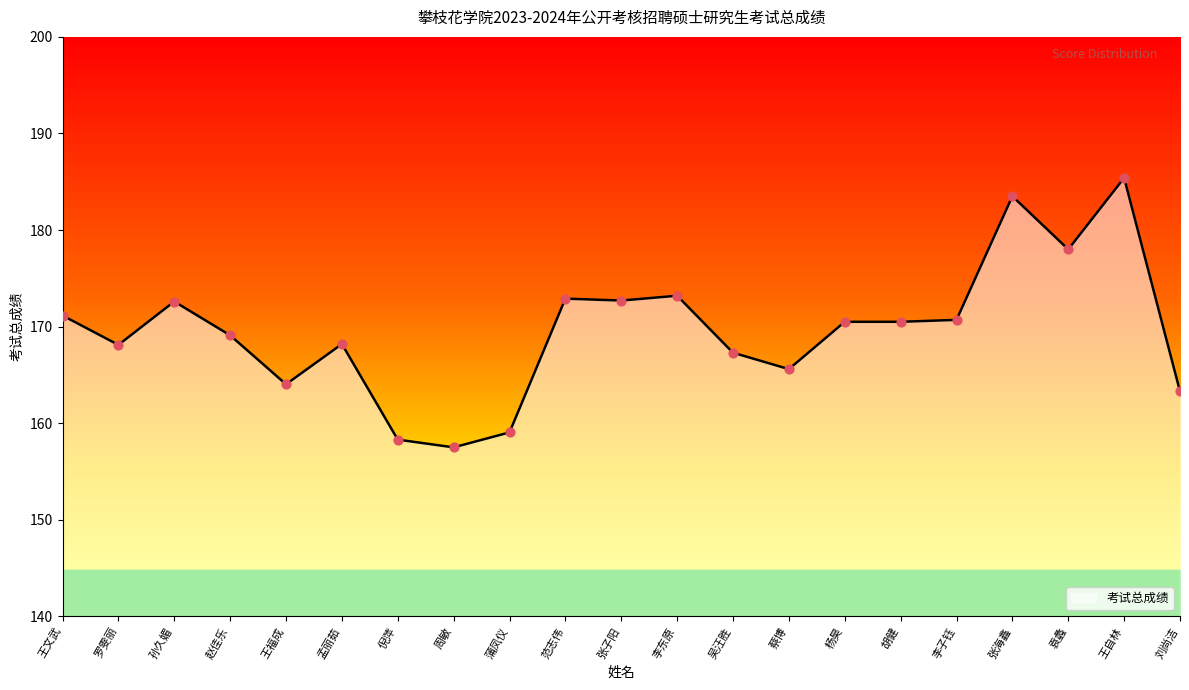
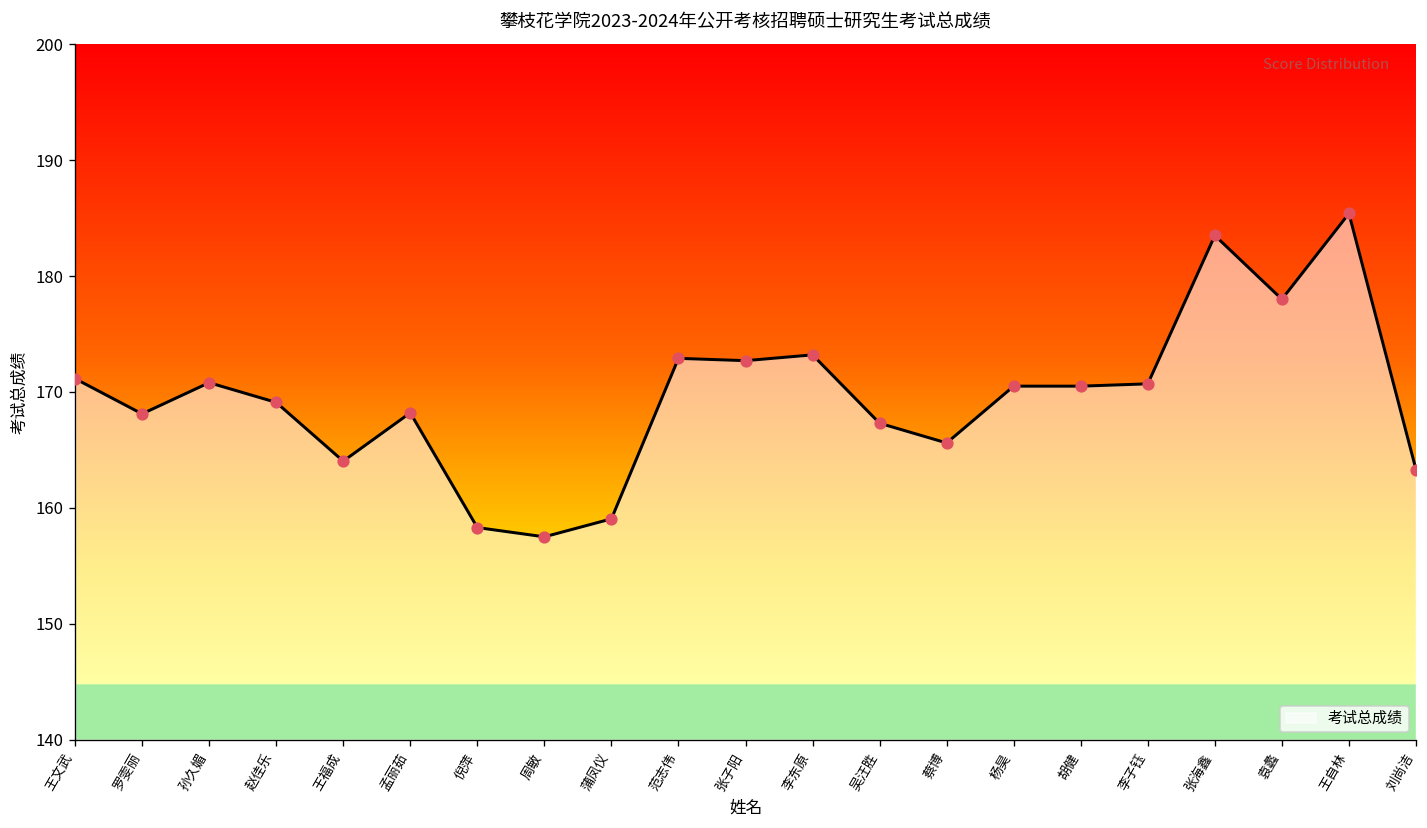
  {
    "王文武": 171,
    "罗雯丽": 168,
-   "孙久媚": 173,
+   "孙久媚": 171,
    "赵佳乐": 169,
    "王福成": 164,
    "孟丽茹": 168,
    "倪萍": 158,
    "周敏": 158,
    "蒲凤仪": 159,
    "范志伟": 173,
    "张子阳": 173,
    "李东原": 173,
    "吴汪胜": 167,
    "蔡博": 166,
    "杨昊": 171,
    "胡健": 171,
    "李子钰": 171,
    "张海鑫": 184,
    "袁蠡": 178,
    "王自林": 185,
    "刘尚洁": 163
  }
